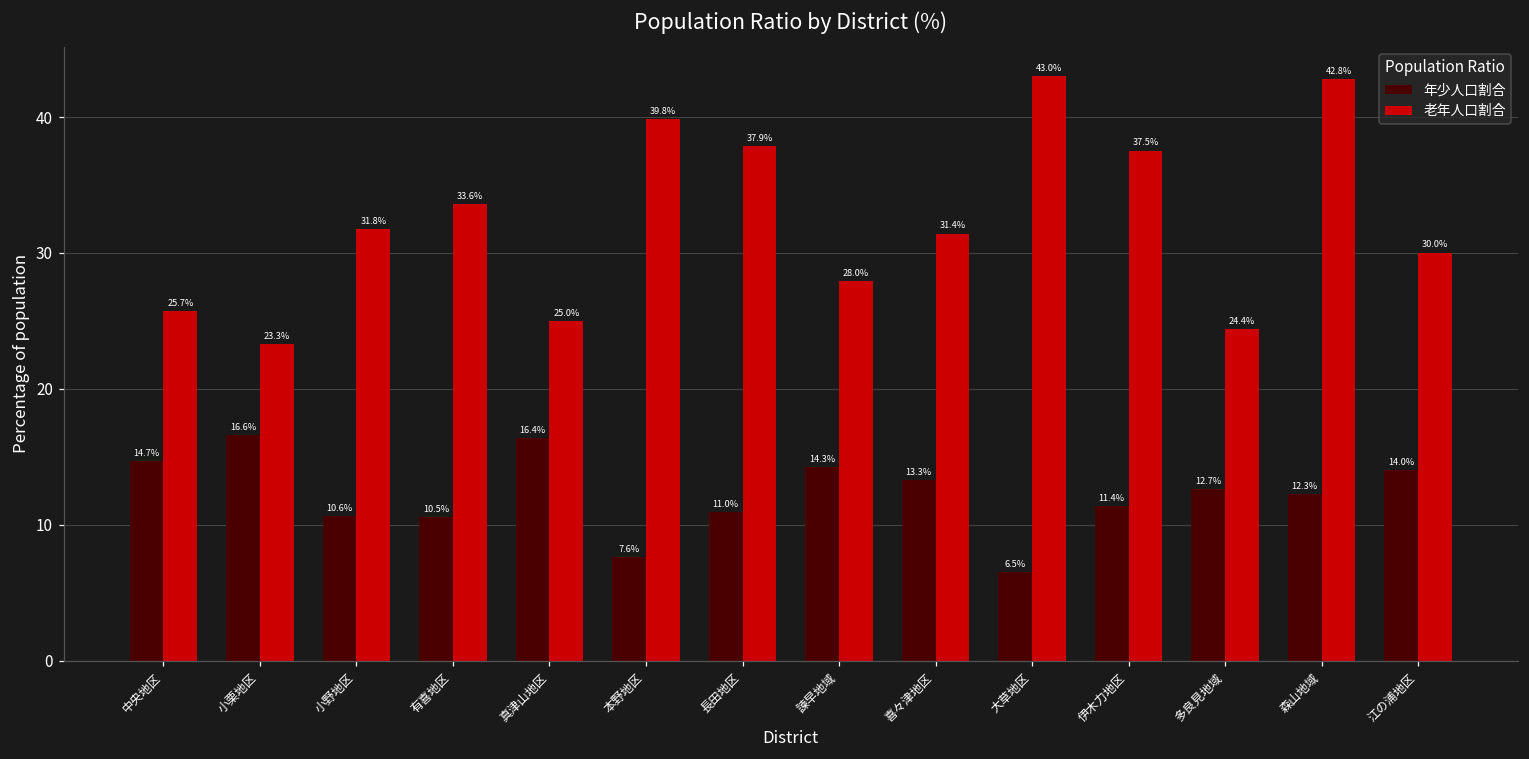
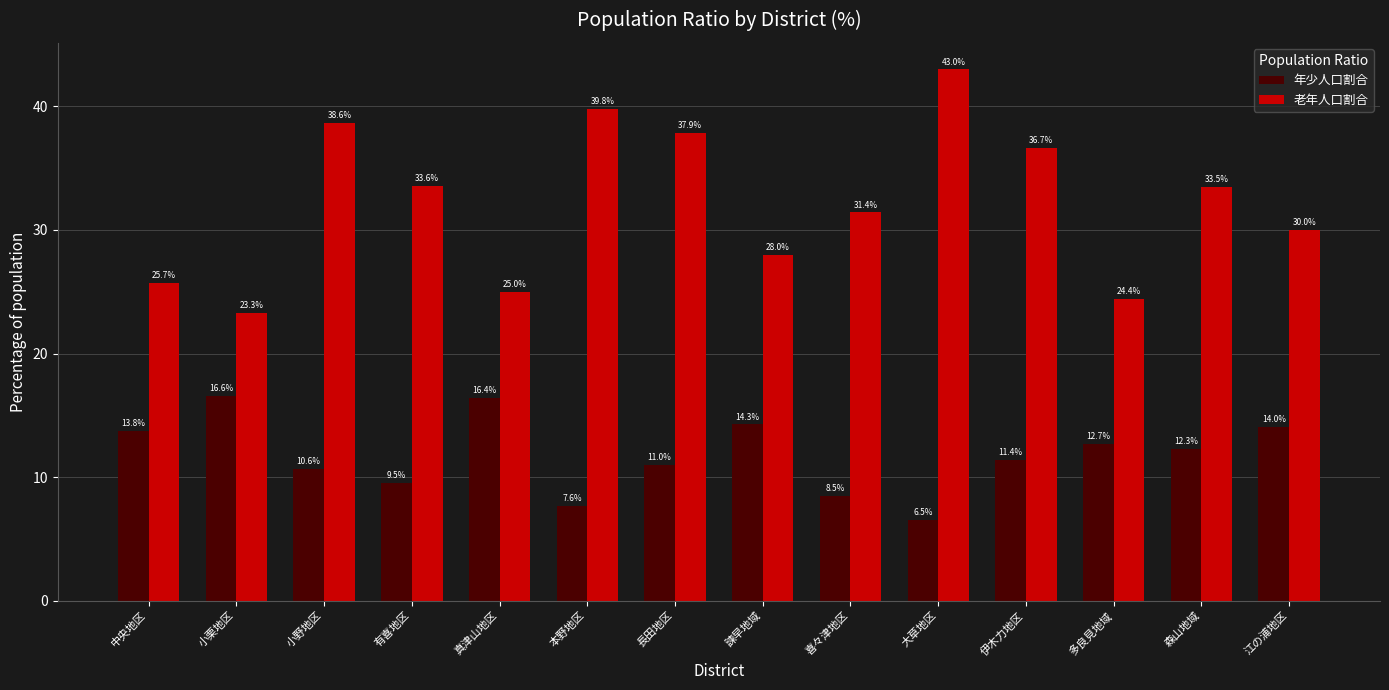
  {
    "年少人口割合": {
-     "中央地区": "14.7%",
+     "中央地区": "13.8%",
      "小栗地区": "16.6%",
      "小野地区": "10.6%",
-     "有喜地区": "10.5%",
+     "有喜地区": "9.5%",
      "真津山地区": "16.4%",
      "本野地区": "7.6%",
      "長田地区": "11.0%",
      "諫早地域": "14.3%",
-     "喜々津地区": "13.3%",
+     "喜々津地区": "8.5%",
      "大草地区": "6.5%",
      "伊木力地区": "11.4%",
      "多良見地域": "12.7%",
      "森山地域": "12.3%",
      "江の浦地区": "14.0%"
    },
    "老年人口割合": {
      "中央地区": "25.7%",
      "小栗地区": "23.3%",
-     "小野地区": "31.8%",
+     "小野地区": "38.6%",
      "有喜地区": "33.6%",
      "真津山地区": "25.0%",
      "本野地区": "39.8%",
      "長田地区": "37.9%",
      "諫早地域": "28.0%",
      "喜々津地区": "31.4%",
      "大草地区": "43.0%",
-     "伊木力地区": "37.5%",
+     "伊木力地区": "36.7%",
      "多良見地域": "24.4%",
-     "森山地域": "42.8%",
+     "森山地域": "33.5%",
      "江の浦地区": "30.0%"
    }
  }
